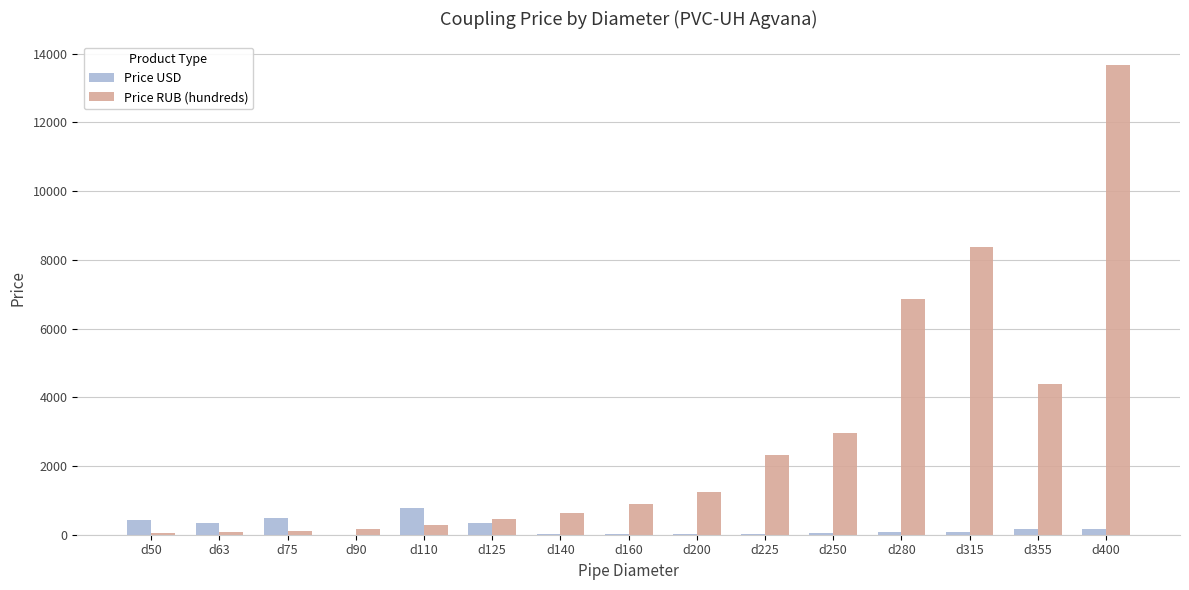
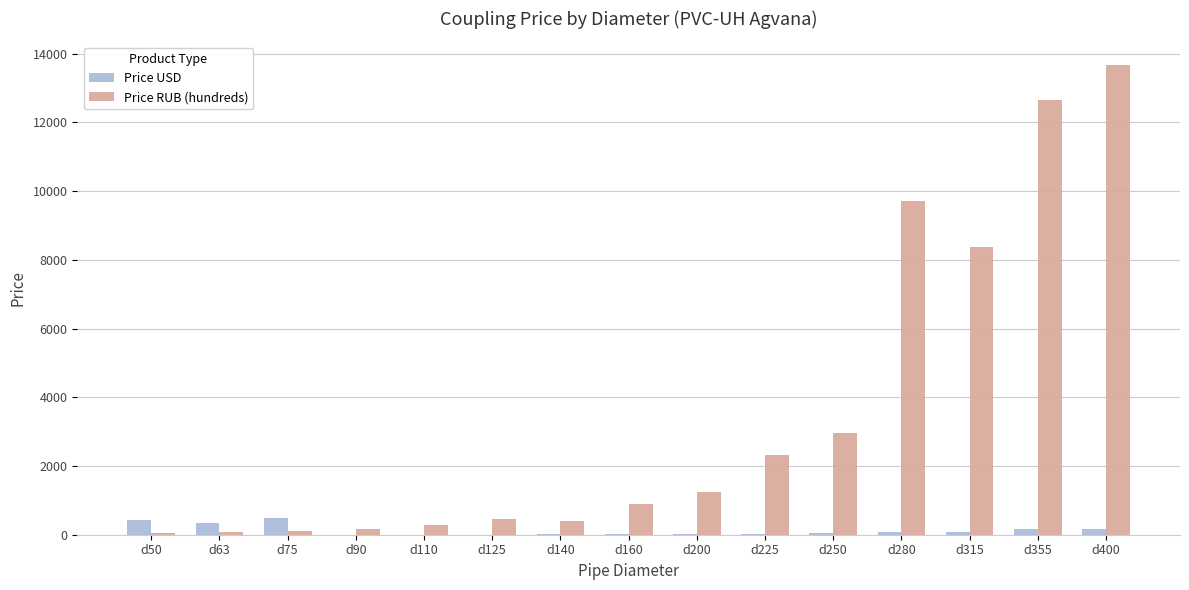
  {
    "Price USD": {
      "d50": 400,
      "d63": 300,
      "d75": 500,
-     "d110": 800,
-     "d125": 300,
+     "d110": 0,
+     "d125": 0,
      "d280": 100,
      "d315": 100,
      "d355": 200,
      "d400": 200
    },
    "Price RUB (hundreds)": {
      "d63": 100,
      "d75": 100,
      "d90": 200,
      "d110": 300,
      "d125": 500,
-     "d140": 600,
+     "d140": 400,
      "d160": 900,
      "d200": 1200,
      "d225": 2300,
      "d250": 3000,
-     "d280": 6900,
+     "d280": 9700,
      "d315": 8400,
-     "d355": 4400,
+     "d355": 12700,
      "d400": 13700
    }
  }
